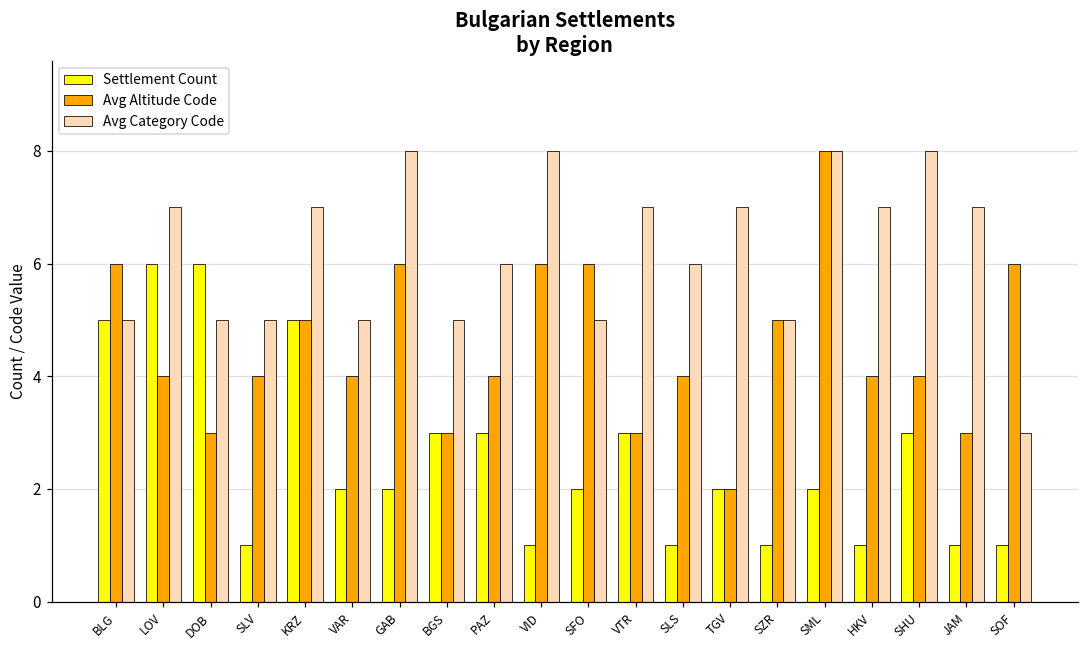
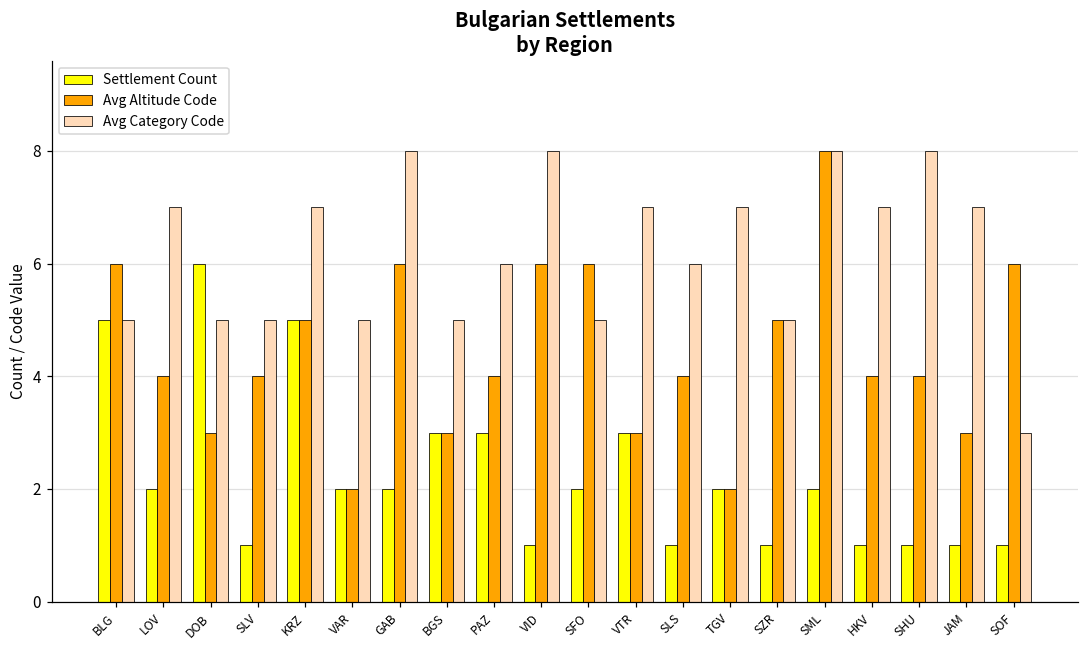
  {
    "Settlement Count": {
      "BLG": 5,
-     "LOV": 6,
+     "LOV": 2,
      "DOB": 6,
      "SLV": 1,
      "KRZ": 5,
      "VAR": 2,
      "GAB": 2,
      "BGS": 3,
      "PAZ": 3,
      "VID": 1,
      "SFO": 2,
      "VTR": 3,
      "SLS": 1,
      "TGV": 2,
      "SZR": 1,
      "SML": 2,
      "HKV": 1,
-     "SHU": 3,
+     "SHU": 1,
      "JAM": 1,
      "SOF": 1
    },
    "Avg Altitude Code": {
      "BLG": 6,
      "LOV": 4,
      "DOB": 3,
      "SLV": 4,
      "KRZ": 5,
-     "VAR": 4,
+     "VAR": 2,
      "GAB": 6,
      "BGS": 3,
      "PAZ": 4,
      "VID": 6,
      "SFO": 6,
      "VTR": 3,
      "SLS": 4,
      "TGV": 2,
      "SZR": 5,
      "SML": 8,
      "HKV": 4,
      "SHU": 4,
      "JAM": 3,
      "SOF": 6
    },
    "Avg Category Code": {
      "BLG": 5,
      "LOV": 7,
      "DOB": 5,
      "SLV": 5,
      "KRZ": 7,
      "VAR": 5,
      "GAB": 8,
      "BGS": 5,
      "PAZ": 6,
      "VID": 8,
      "SFO": 5,
      "VTR": 7,
      "SLS": 6,
      "TGV": 7,
      "SZR": 5,
      "SML": 8,
      "HKV": 7,
      "SHU": 8,
      "JAM": 7,
      "SOF": 3
    }
  }
